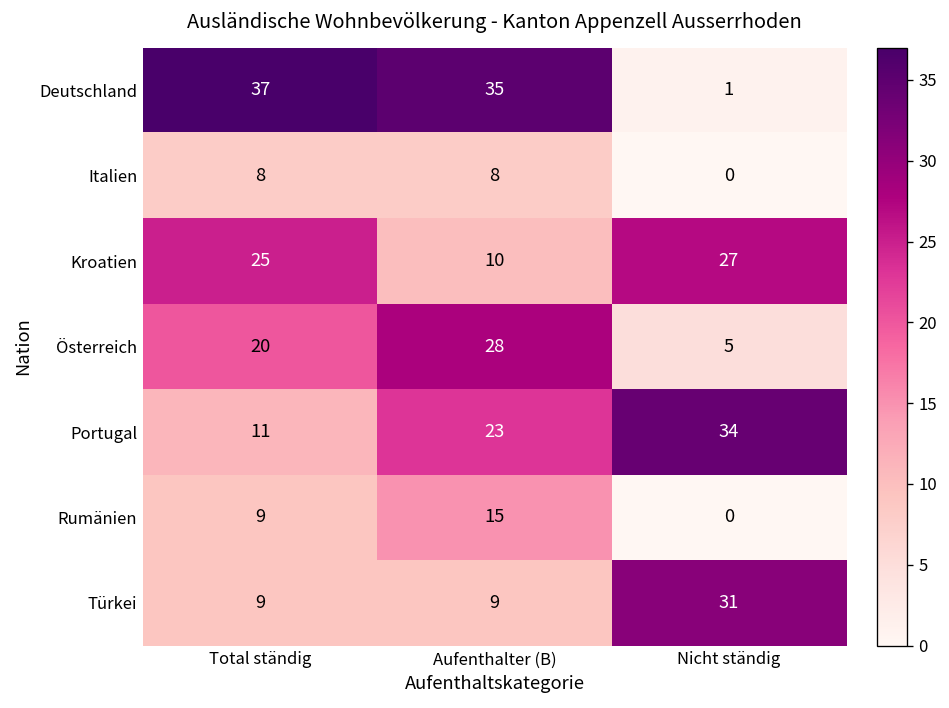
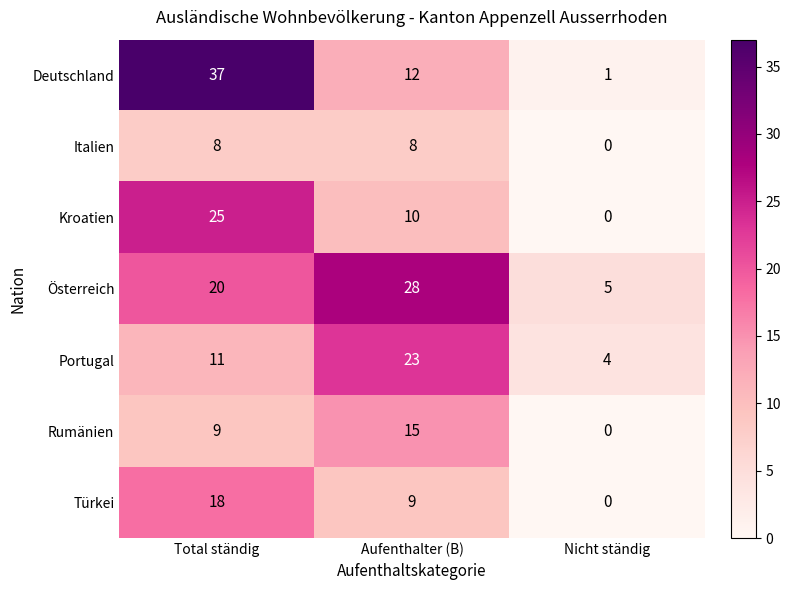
  {
    "Deutschland": {
      "Total ständig": 37,
-     "Aufenthalter (B)": 35,
+     "Aufenthalter (B)": 12,
      "Nicht ständig": 1
    },
    "Italien": {
      "Total ständig": 8,
      "Aufenthalter (B)": 8,
      "Nicht ständig": 0
    },
    "Kroatien": {
      "Total ständig": 25,
      "Aufenthalter (B)": 10,
-     "Nicht ständig": 27
+     "Nicht ständig": 0
    },
    "Österreich": {
      "Total ständig": 20,
      "Aufenthalter (B)": 28,
      "Nicht ständig": 5
    },
    "Portugal": {
      "Total ständig": 11,
      "Aufenthalter (B)": 23,
-     "Nicht ständig": 34
+     "Nicht ständig": 4
    },
    "Rumänien": {
      "Total ständig": 9,
      "Aufenthalter (B)": 15,
      "Nicht ständig": 0
    },
    "Türkei": {
-     "Total ständig": 9,
+     "Total ständig": 18,
      "Aufenthalter (B)": 9,
-     "Nicht ständig": 31
+     "Nicht ständig": 0
    }
  }
